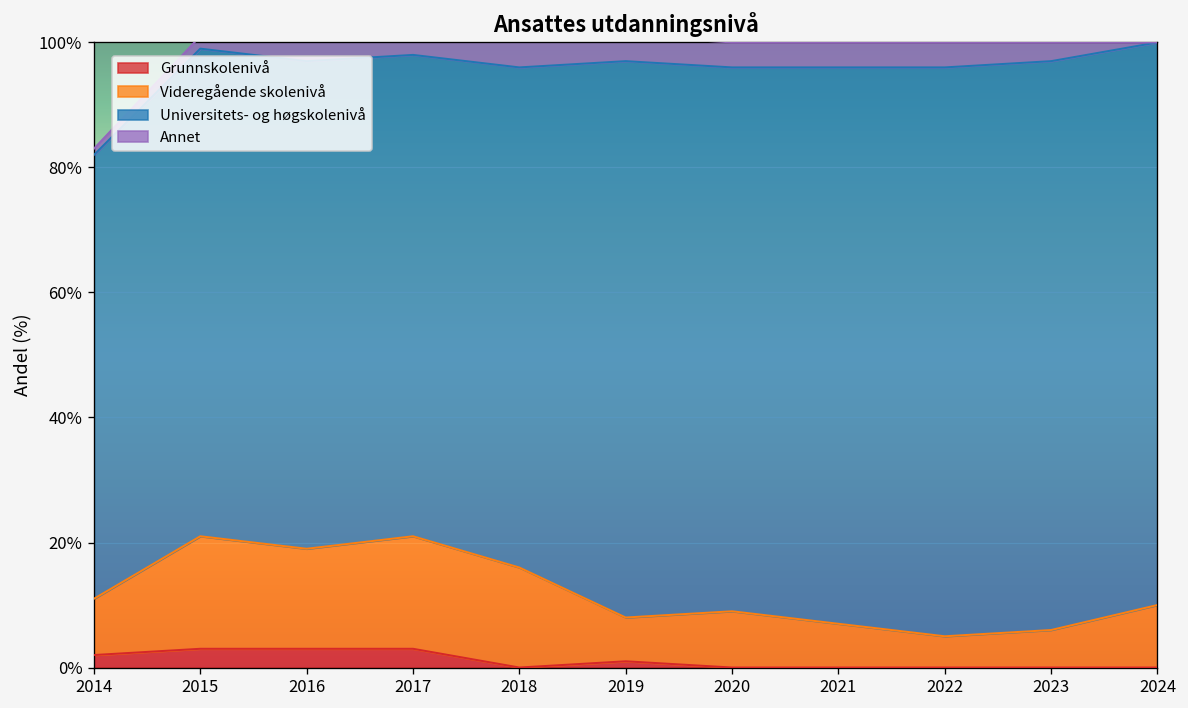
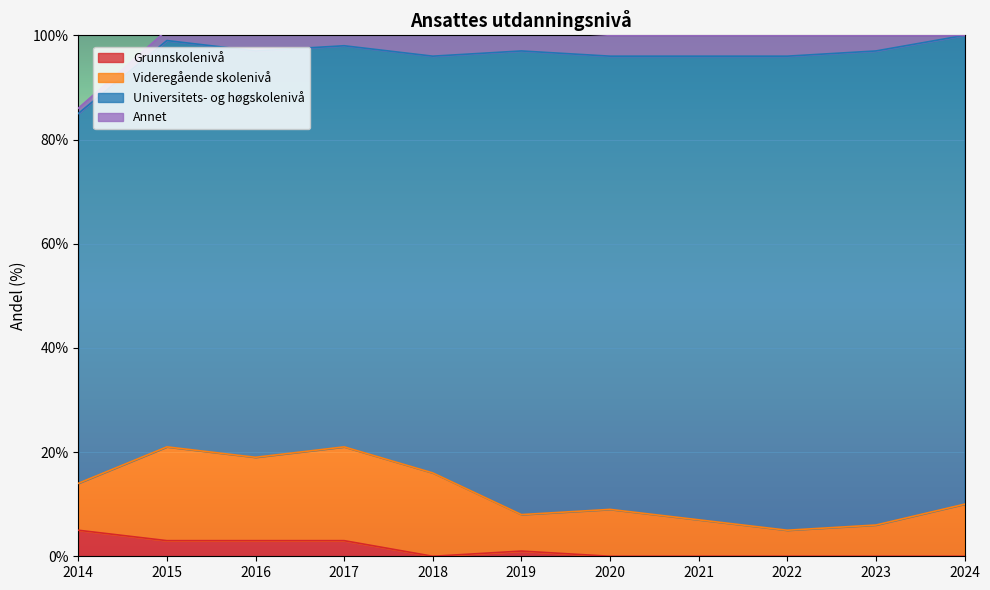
  {
    "Grunnskolenivå": {
-     "2014": "2%",
+     "2014": "5%",
      "2015": "3%",
      "2016": "3%",
      "2017": "3%",
      "2018": "0%",
      "2019": "1%",
      "2020": "0%",
      "2021": "0%",
      "2022": "0%",
      "2023": "0%",
      "2024": "0%"
    },
    "Videregående skolenivå": {
      "2014": "9%",
      "2015": "18%",
      "2016": "16%",
      "2017": "18%",
      "2018": "16%",
      "2019": "7%",
      "2020": "9%",
      "2021": "7%",
      "2022": "5%",
      "2023": "6%",
      "2024": "10%"
    },
    "Universitets- og høgskolenivå": {
      "2014": "71%",
      "2015": "78%",
      "2017": "77%",
      "2018": "80%",
      "2019": "89%",
      "2020": "87%",
      "2021": "89%",
      "2022": "91%",
      "2023": "91%"
    },
    "Annet": {
      "2014": "1%",
      "2020": "4%",
      "2021": "4%",
      "2022": "4%",
      "2023": "3%"
    }
  }
